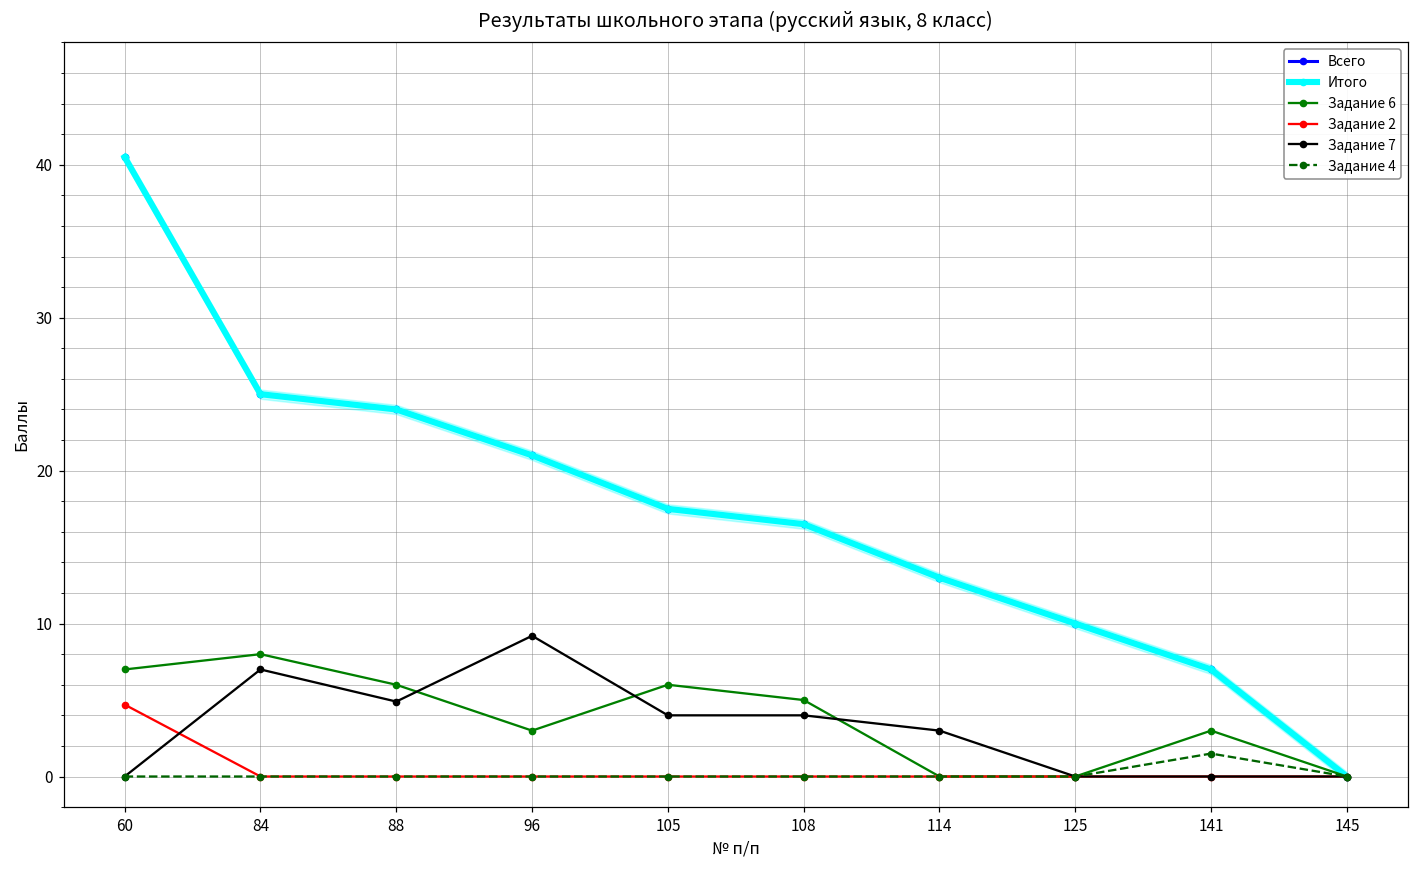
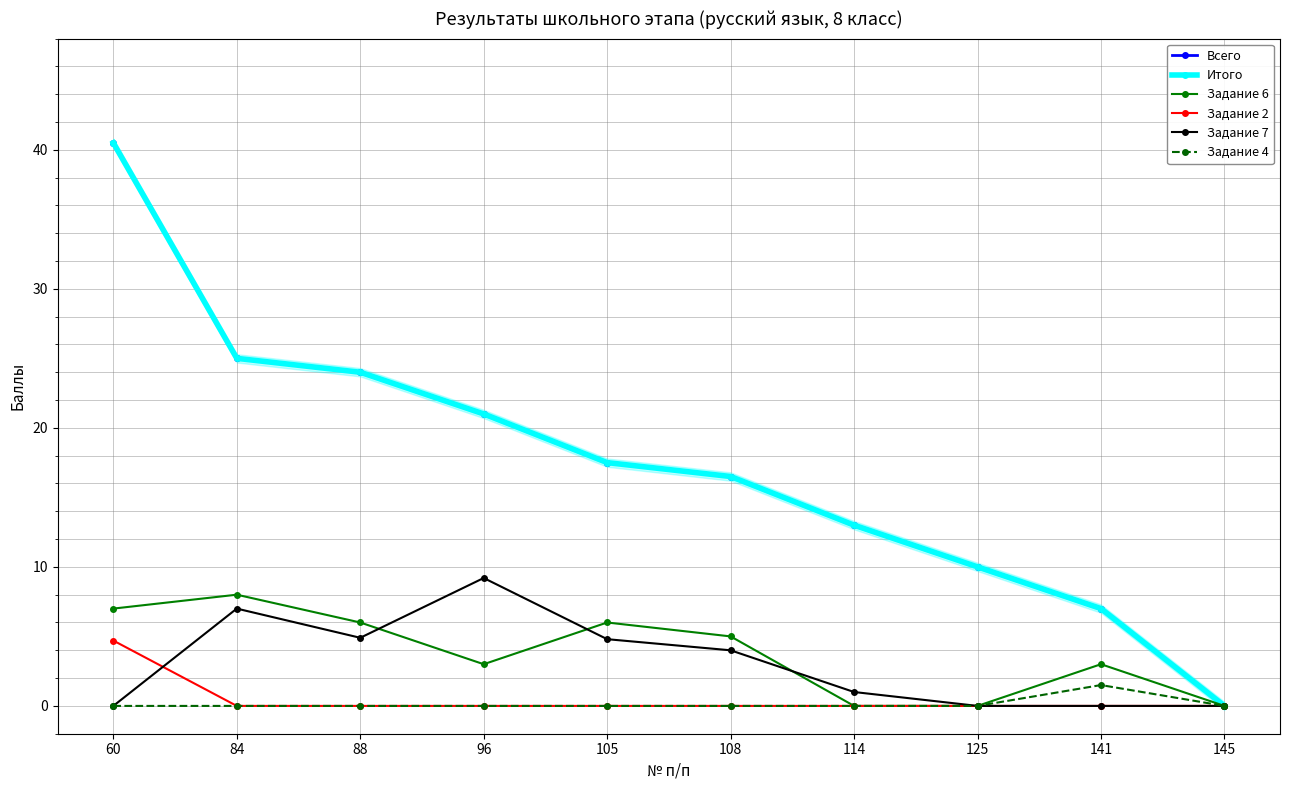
  {
    "Задание 2": {
      "60": 4.7
    },
    "Задание 7": {
      "84": 7.0,
      "88": 4.9,
      "96": 9.2,
-     "105": 4.0,
+     "105": 4.8,
      "108": 4.0,
-     "114": 3
+     "114": 1
    }
  }
